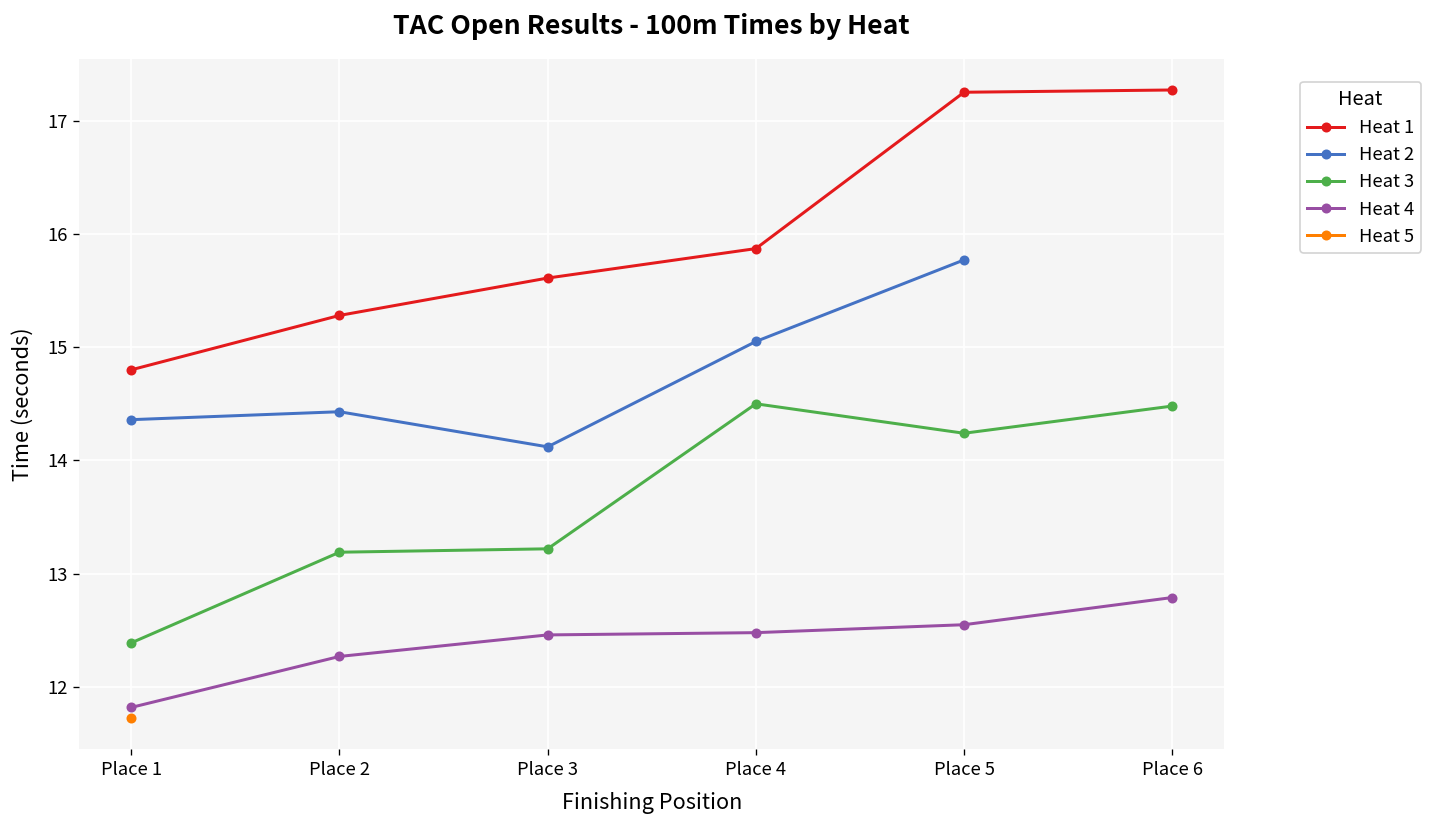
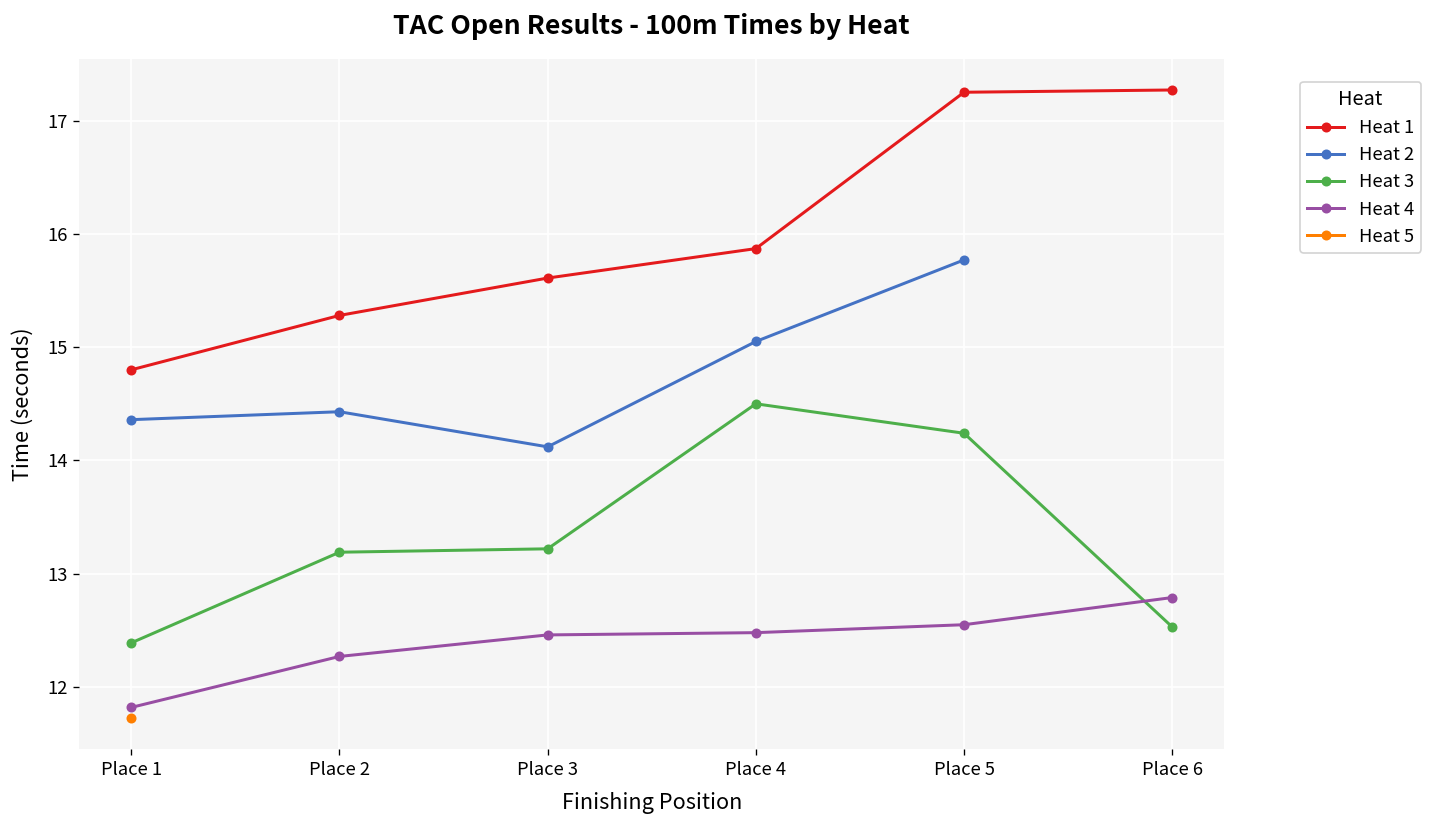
  {
    "Heat 1": {
      "Place 1": 14.8,
      "Place 2": 15.3,
      "Place 3": 15.6,
      "Place 4": 15.9,
      "Place 5": 17.3,
      "Place 6": 17.3
    },
    "Heat 2": {
      "Place 1": 14.4,
      "Place 2": 14.4,
      "Place 3": 14.1,
      "Place 4": 15.1,
      "Place 5": 15.8
    },
    "Heat 3": {
      "Place 1": 12.4,
      "Place 2": 13.2,
      "Place 3": 13.2,
      "Place 4": 14.5,
      "Place 5": 14.2,
-     "Place 6": 14.5
+     "Place 6": 12.5
    },
    "Heat 4": {
      "Place 1": 11.8,
      "Place 2": 12.3,
      "Place 3": 12.5,
      "Place 4": 12.5,
      "Place 5": 12.6,
      "Place 6": 12.8
    },
    "Heat 5": {
      "Place 1": 11.7
    }
  }
